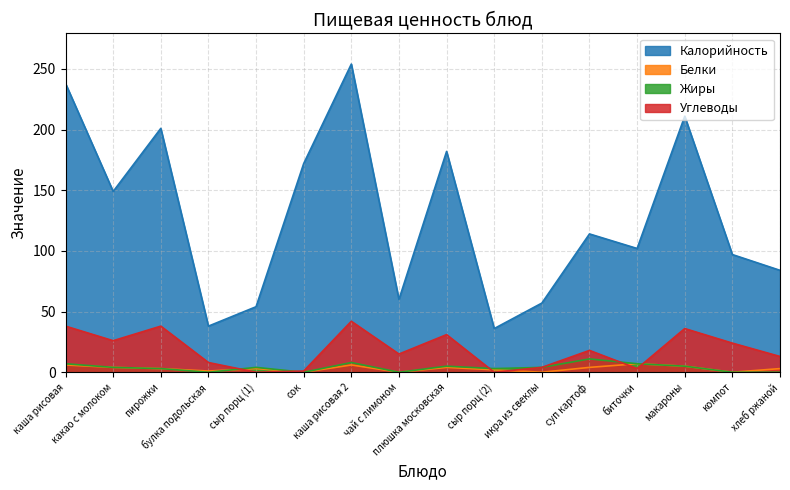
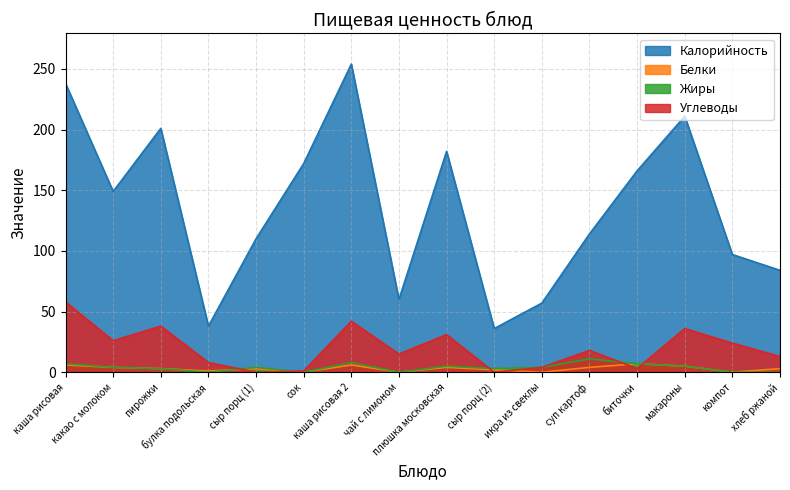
  {
    "Калорийность": {
      "каша рисовая": 238,
      "какао с молоком": 149,
      "пирожки": 201,
      "булка подольская": 38,
-     "сыр порц (1)": 54,
+     "сыр порц (1)": 110,
      "сок": 172,
      "каша рисовая 2": 254,
      "чай с лимоном": 60,
      "плюшка московская": 182,
      "сыр порц (2)": 36,
      "икра из свеклы": 57,
      "суп картоф": 114,
-     "биточки": 102,
+     "биточки": 166,
      "компот": 97,
      "хлеб ржаной": 84
    },
    "Белки": {
      "икра из свеклы": 0,
      "суп картоф": 4,
      "хлеб ржаной": 3
    },
    "Жиры": {
      "суп картоф": 11,
      "хлеб ржаной": 0
    },
    "Углеводы": {
-     "каша рисовая": 38,
+     "каша рисовая": 58,
      "какао с молоком": 26,
      "пирожки": 38,
      "булка подольская": 8,
      "сыр порц (1)": 0,
      "каша рисовая 2": 42,
      "чай с лимоном": 15,
      "плюшка московская": 31,
      "суп картоф": 18,
      "биточки": 3,
      "макароны": 36,
      "компот": 24,
      "хлеб ржаной": 13
    }
  }
